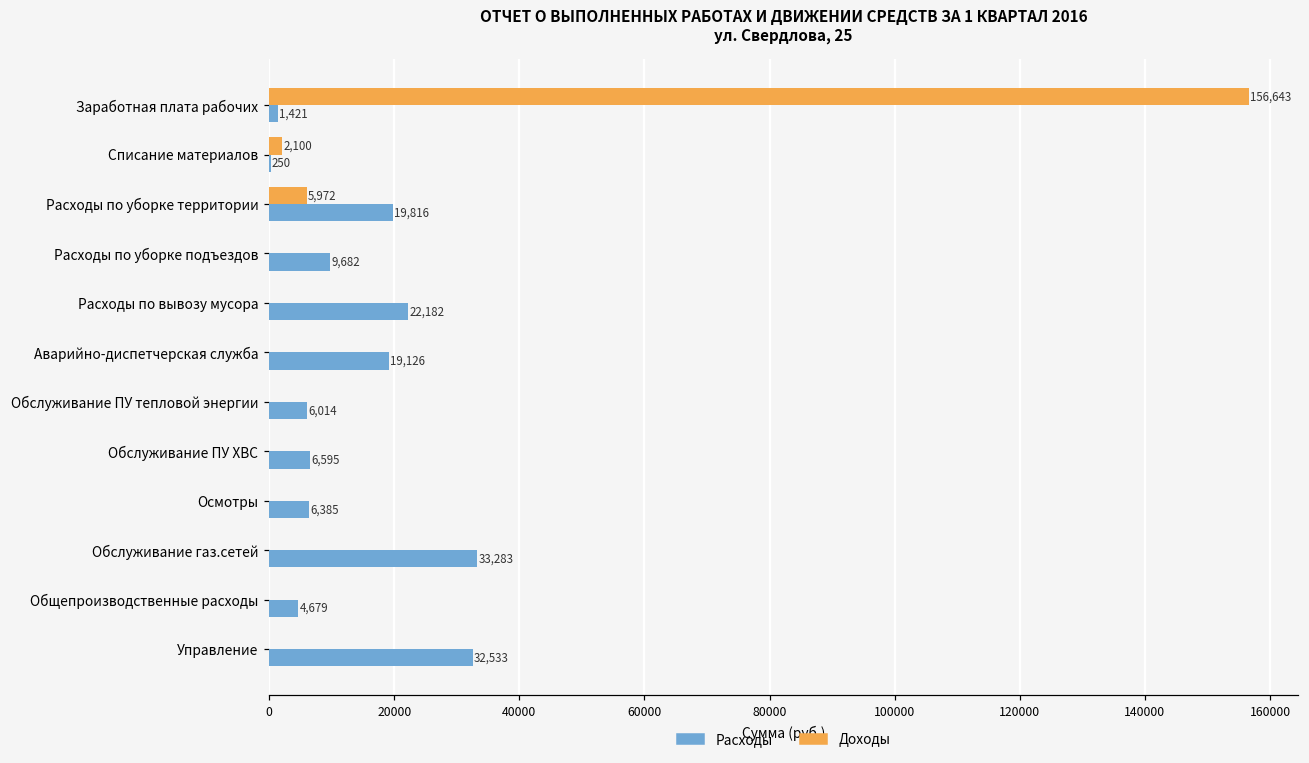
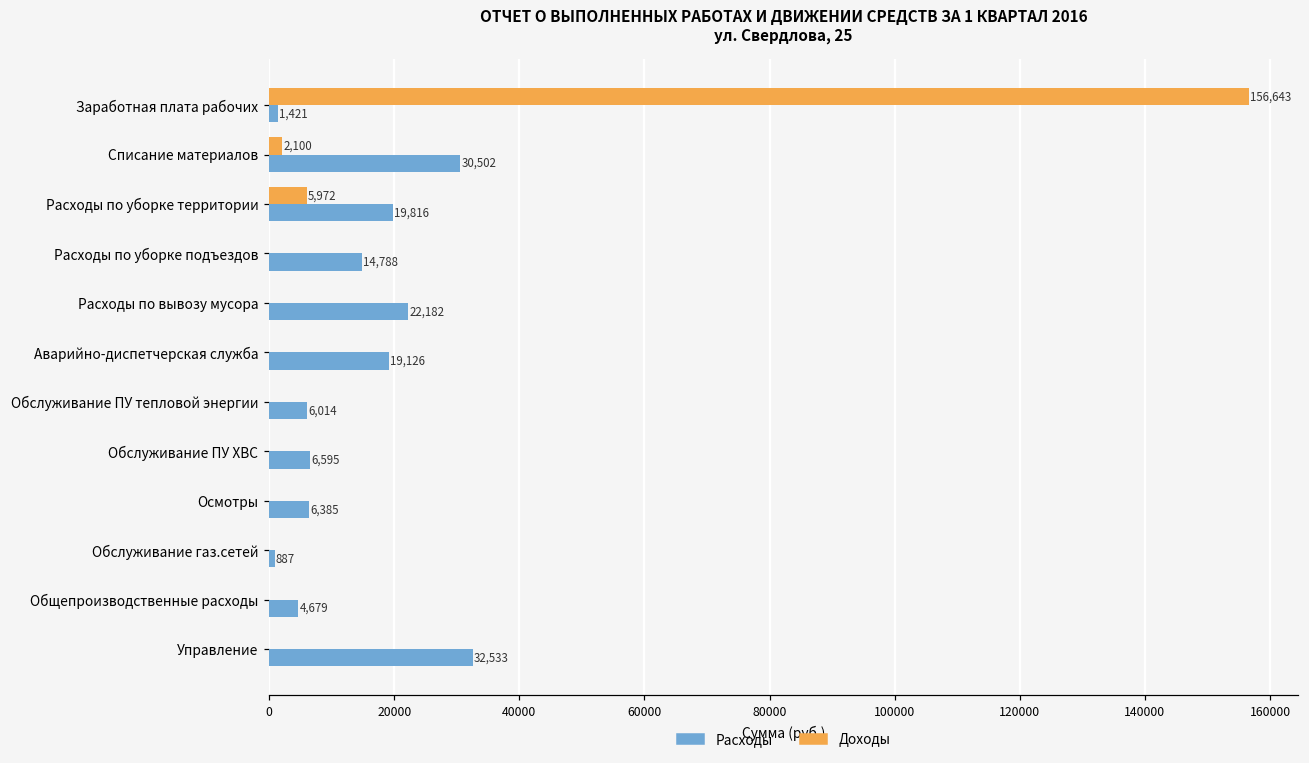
  {
    "Расходы": {
      "Заработная плата рабочих": "1,421",
-     "Списание материалов": "250",
+     "Списание материалов": "30,502",
      "Расходы по уборке территории": "19,816",
-     "Расходы по уборке подъездов": "9,682",
+     "Расходы по уборке подъездов": "14,788",
      "Расходы по вывозу мусора": "22,182",
      "Аварийно-диспетчерская служба": "19,126",
      "Обслуживание ПУ тепловой энергии": "6,014",
      "Обслуживание ПУ ХВС": "6,595",
      "Осмотры": "6,385",
-     "Обслуживание газ.сетей": "33,283",
+     "Обслуживание газ.сетей": "887",
      "Общепроизводственные расходы": "4,679",
      "Управление": "32,533"
    },
    "Доходы": {
      "Заработная плата рабочих": "156,643",
      "Списание материалов": "2,100",
      "Расходы по уборке территории": "5,972"
    }
  }
